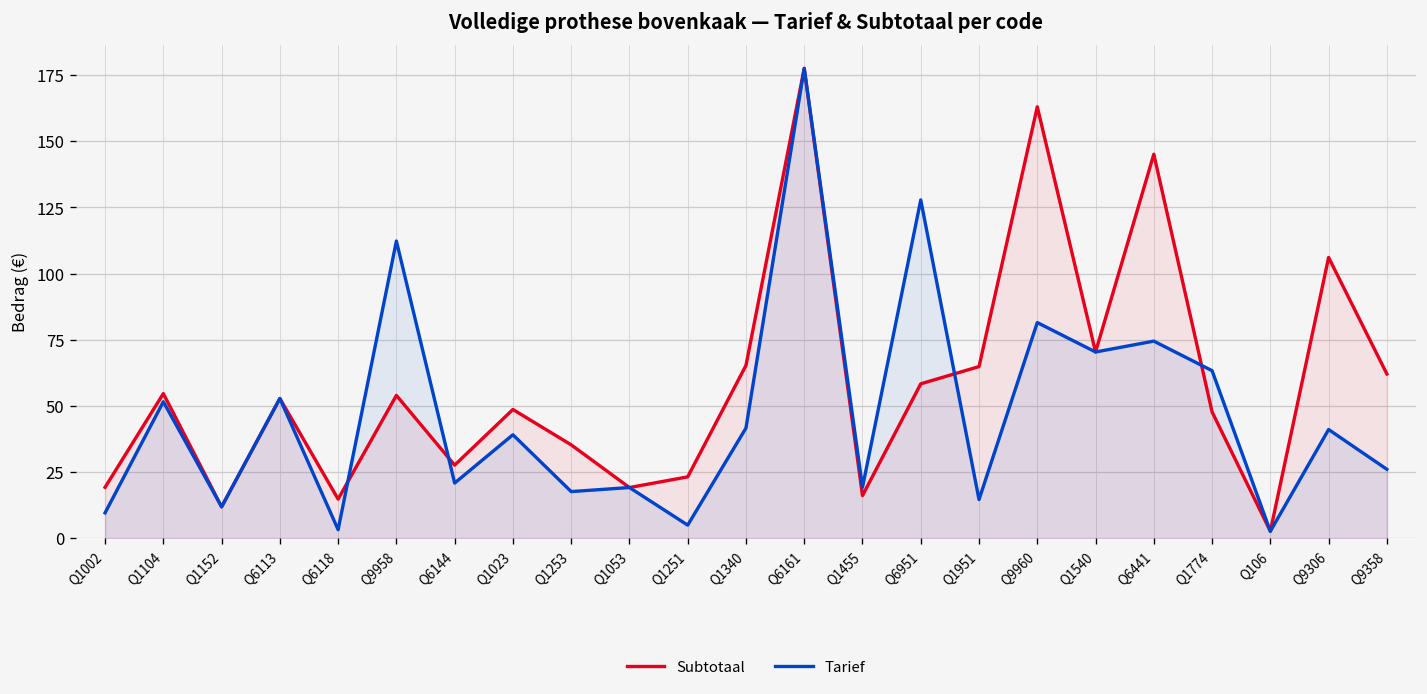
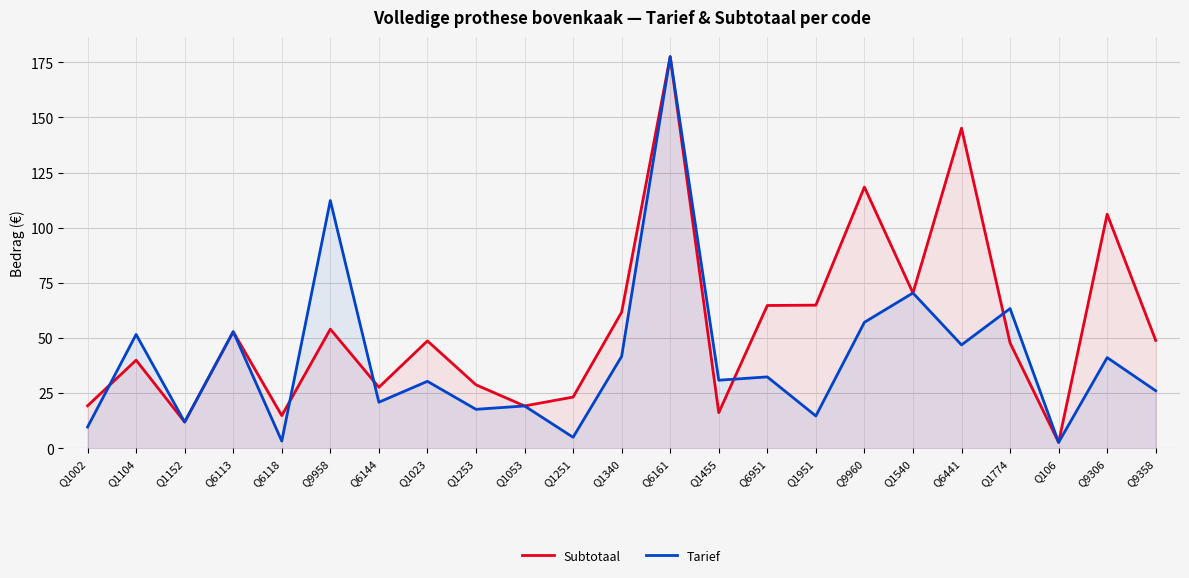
  {
    "Subtotaal": {
      "Q1002": 19,
-     "Q1104": 55,
+     "Q1104": 40,
      "Q6118": 15,
      "Q9958": 54,
      "Q6144": 28,
      "Q1023": 49,
-     "Q1253": 35,
+     "Q1253": 29,
      "Q1251": 23,
-     "Q1340": 65,
+     "Q1340": 62,
      "Q1455": 16,
-     "Q6951": 58,
+     "Q6951": 65,
      "Q1951": 65,
-     "Q9960": 163,
+     "Q9960": 118,
      "Q6441": 145,
      "Q1774": 48,
      "Q9306": 106,
-     "Q9358": 62
+     "Q9358": 49
    },
    "Tarief": {
      "Q1002": 10,
      "Q1104": 52,
      "Q6118": 3,
      "Q9958": 112,
      "Q6144": 21,
-     "Q1023": 39,
+     "Q1023": 30,
      "Q1253": 18,
      "Q1251": 5,
      "Q1340": 42,
-     "Q1455": 19,
-     "Q6951": 128,
+     "Q1455": 31,
+     "Q6951": 32,
      "Q1951": 15,
-     "Q9960": 82,
-     "Q6441": 74,
+     "Q9960": 57,
+     "Q6441": 47,
      "Q1774": 63,
      "Q9306": 41,
      "Q9358": 26
    }
  }
